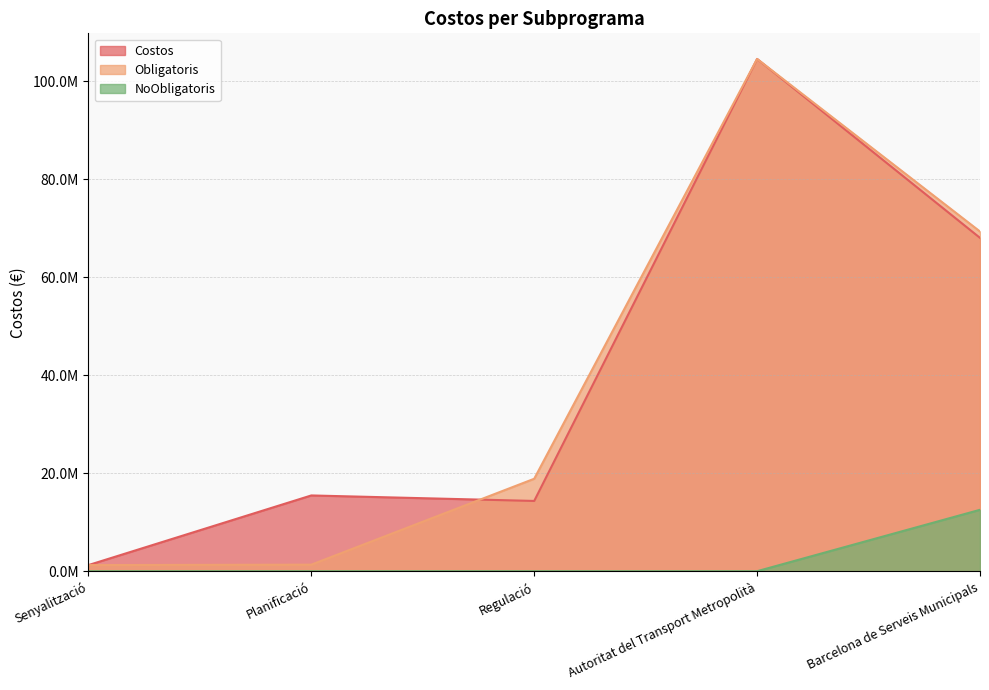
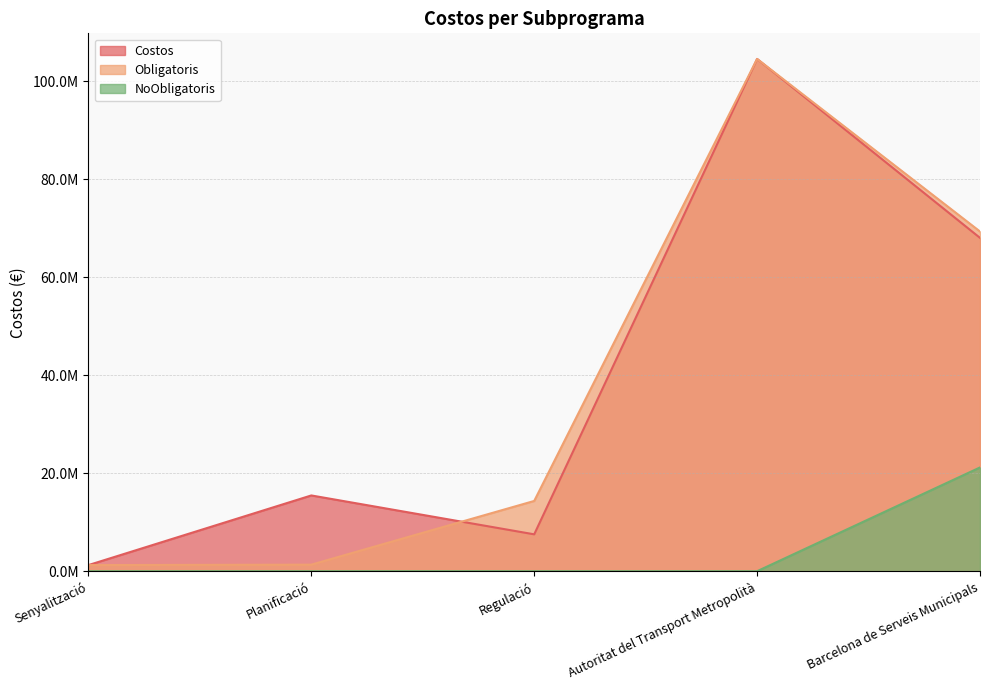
  {
    "Costos": {
      "Planificació": 15000000,
-     "Regulació": 14000000,
+     "Regulació": 8000000,
      "Barcelona de Serveis Municipals": 68000000
    },
    "Obligatoris": {
      "Planificació": 1000000,
-     "Regulació": 19000000,
+     "Regulació": 14000000,
      "Barcelona de Serveis Municipals": 69000000
    },
    "NoObligatoris": {
      "Senyalització": 0,
      "Planificació": 0,
      "Regulació": 0,
      "Autoritat del Transport Metropolità": 0,
-     "Barcelona de Serveis Municipals": 13000000
+     "Barcelona de Serveis Municipals": 21000000
    }
  }
